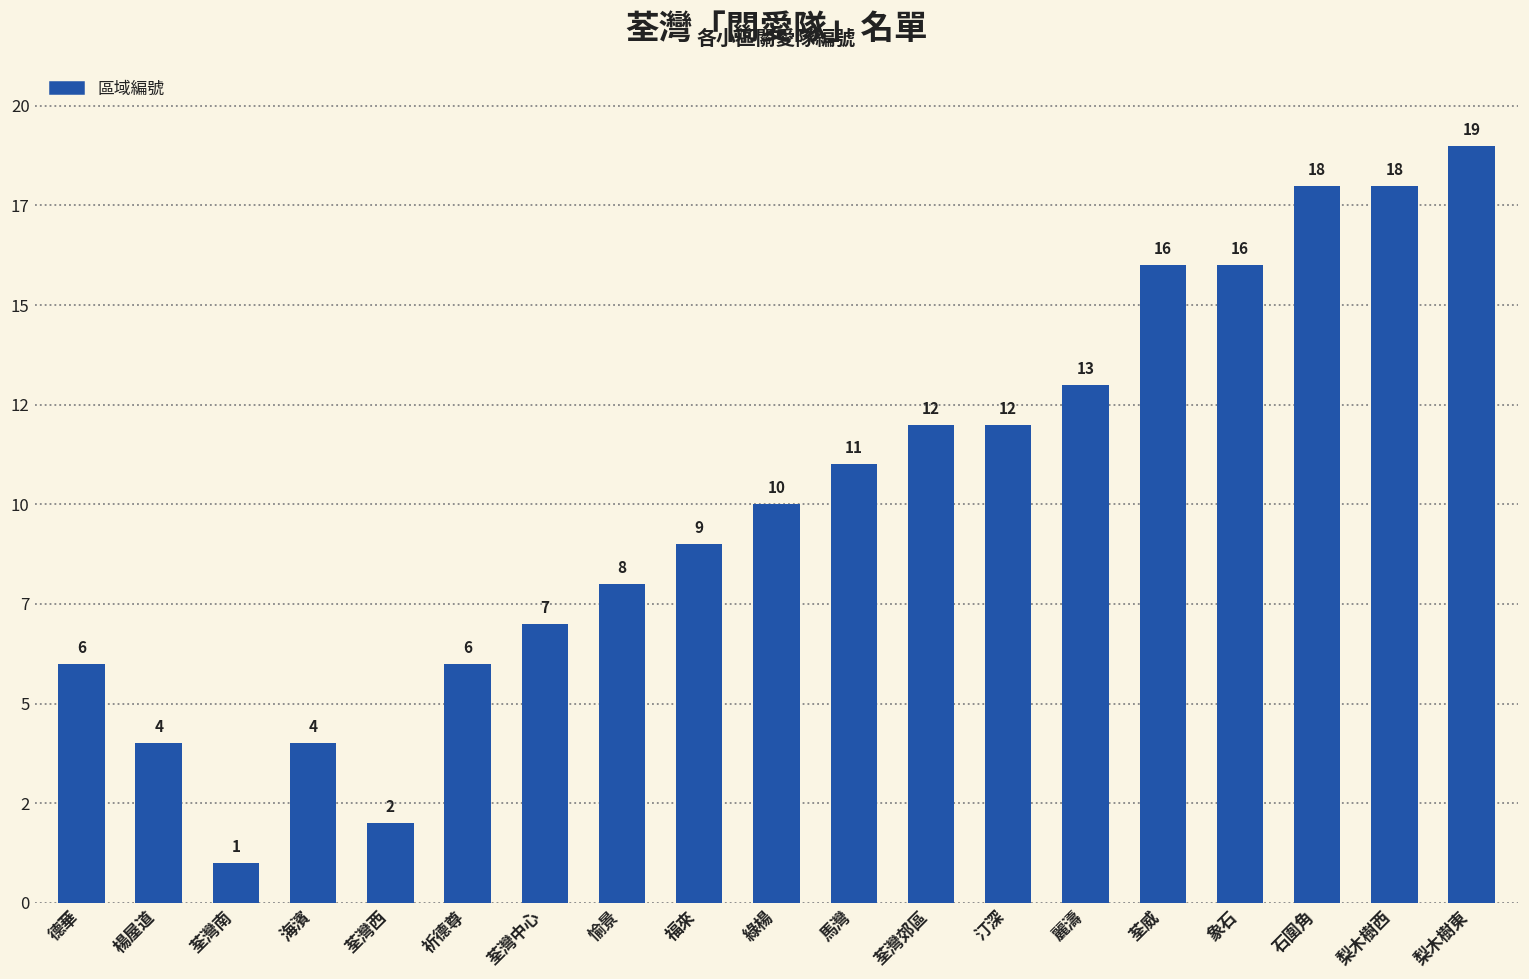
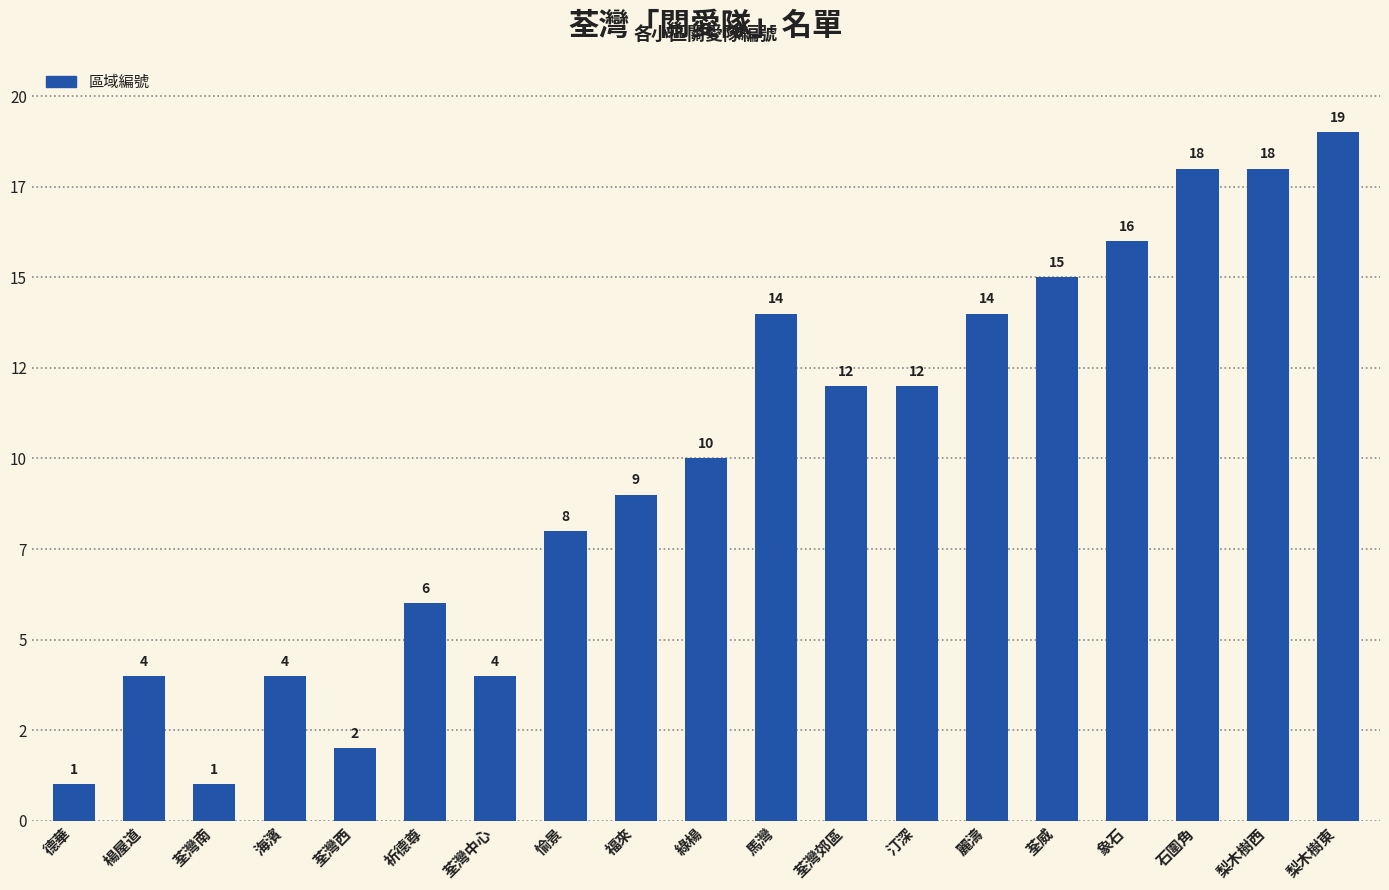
  {
-   "德華": 6,
+   "德華": 1,
    "楊屋道": 4,
    "荃灣南": 1,
    "海濱": 4,
    "荃灣西": 2,
    "祈德尊": 6,
-   "荃灣中心": 7,
+   "荃灣中心": 4,
    "愉景": 8,
    "福來": 9,
    "綠楊": 10,
-   "馬灣": 11,
+   "馬灣": 14,
    "荃灣郊區": 12,
    "汀深": 12,
-   "麗濤": 13,
-   "荃威": 16,
+   "麗濤": 14,
+   "荃威": 15,
    "象石": 16,
    "石圍角": 18,
    "梨木樹西": 18,
    "梨木樹東": 19
  }
